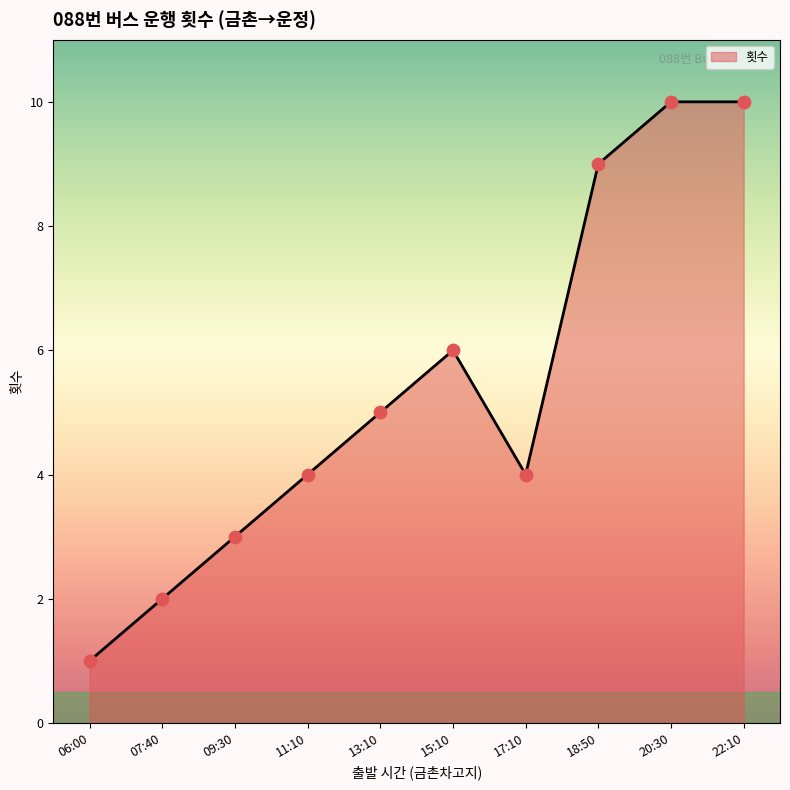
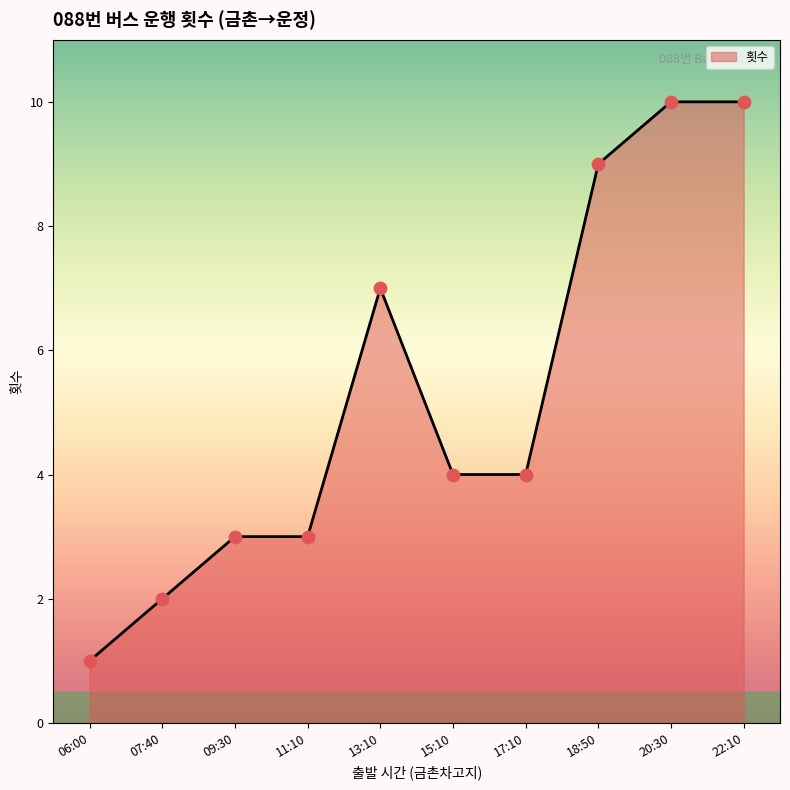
  {
    "06:00": 1,
    "07:40": 2,
    "09:30": 3,
-   "11:10": 4,
-   "13:10": 5,
-   "15:10": 6,
+   "11:10": 3,
+   "13:10": 7,
+   "15:10": 4,
    "17:10": 4,
    "18:50": 9,
    "20:30": 10,
    "22:10": 10
  }
